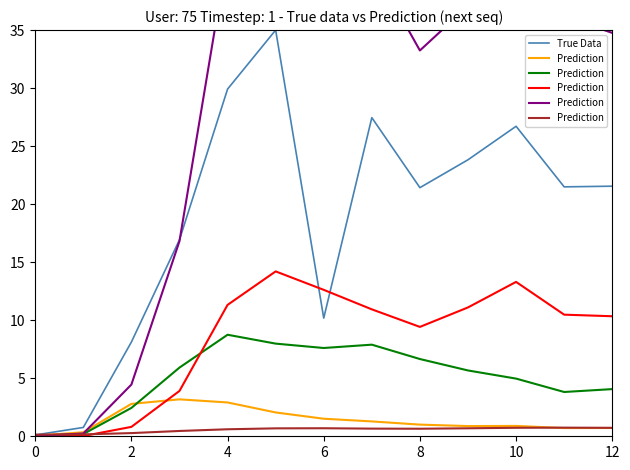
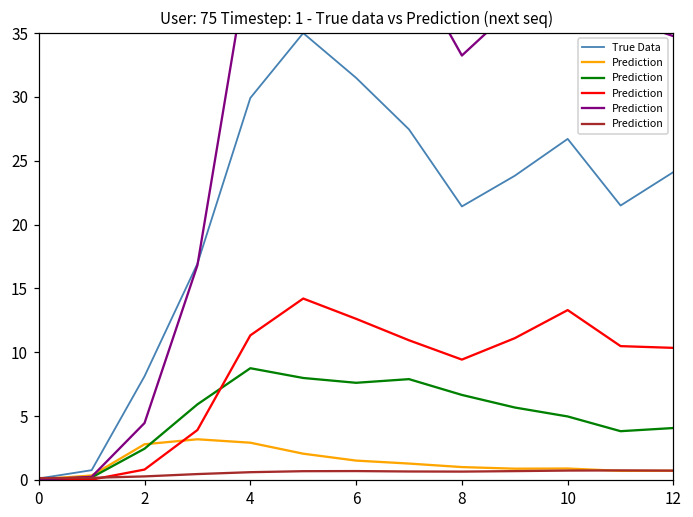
  {
    "True Data": {
      "2": 8.1,
      "4": 29.9,
-     "6": 10.2,
+     "6": 31.5,
      "8": 21.4,
      "10": 26.7,
-     "12": 21.5
+     "12": 24.1
    }
  }
